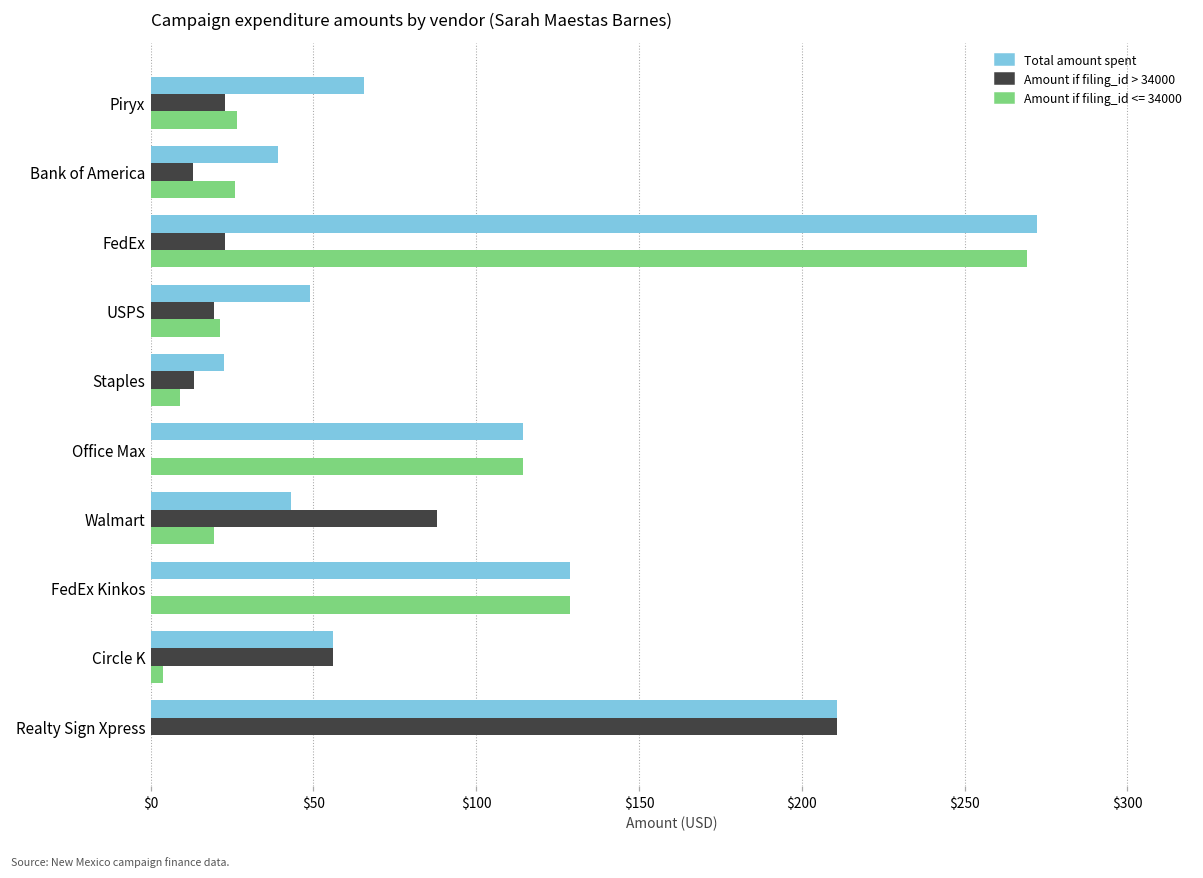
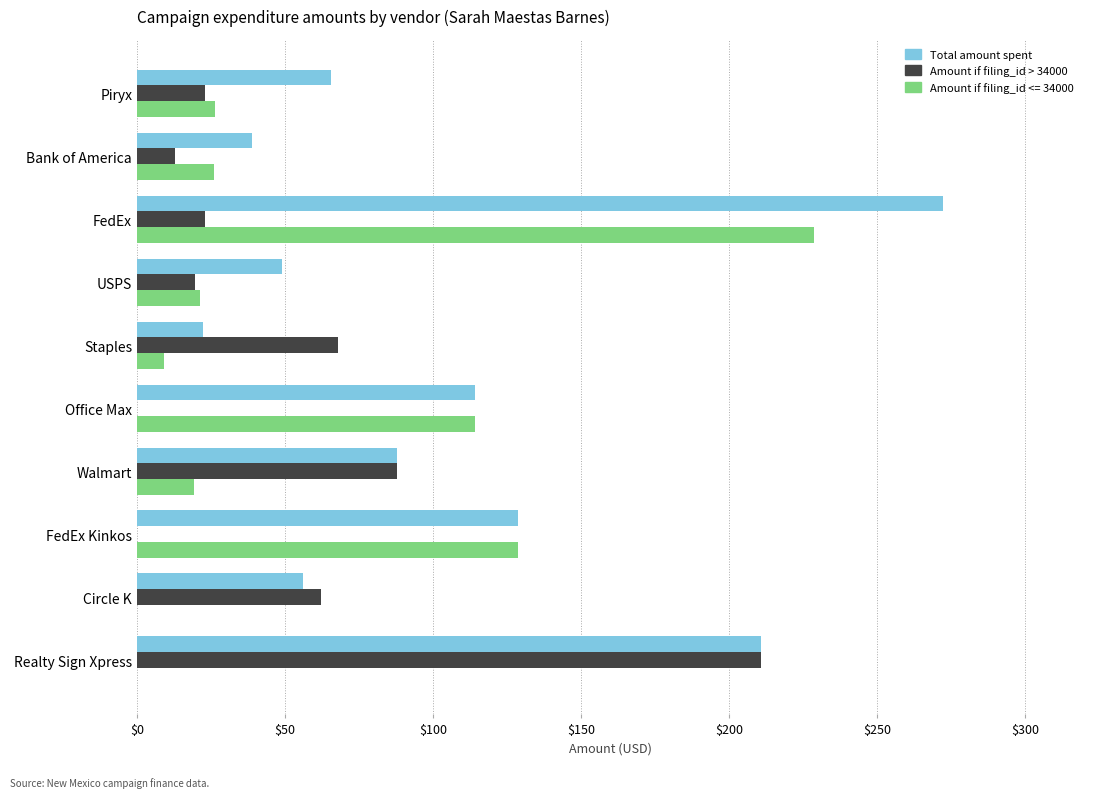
  {
    "Total amount spent": {
      "Piryx": "$66",
      "Bank of America": "$39",
      "FedEx": "$272",
      "USPS": "$49",
      "Staples": "$22",
      "Office Max": "$114",
-     "Walmart": "$43",
+     "Walmart": "$88",
      "FedEx Kinkos": "$129",
      "Circle K": "$56",
      "Realty Sign Xpress": "$211"
    },
    "Amount if filing_id > 34000": {
      "Piryx": "$23",
      "Bank of America": "$13",
      "FedEx": "$23",
      "USPS": "$20",
-     "Staples": "$13",
+     "Staples": "$68",
      "Office Max": "$0",
      "Walmart": "$88",
      "FedEx Kinkos": "$0",
-     "Circle K": "$56",
+     "Circle K": "$62",
      "Realty Sign Xpress": "$211"
    },
    "Amount if filing_id <= 34000": {
      "Piryx": "$26",
      "Bank of America": "$26",
-     "FedEx": "$269",
+     "FedEx": "$229",
      "USPS": "$21",
      "Staples": "$9",
      "Office Max": "$114",
      "Walmart": "$19",
      "FedEx Kinkos": "$129",
-     "Circle K": "$4",
+     "Circle K": "$0",
      "Realty Sign Xpress": "$0"
    }
  }
